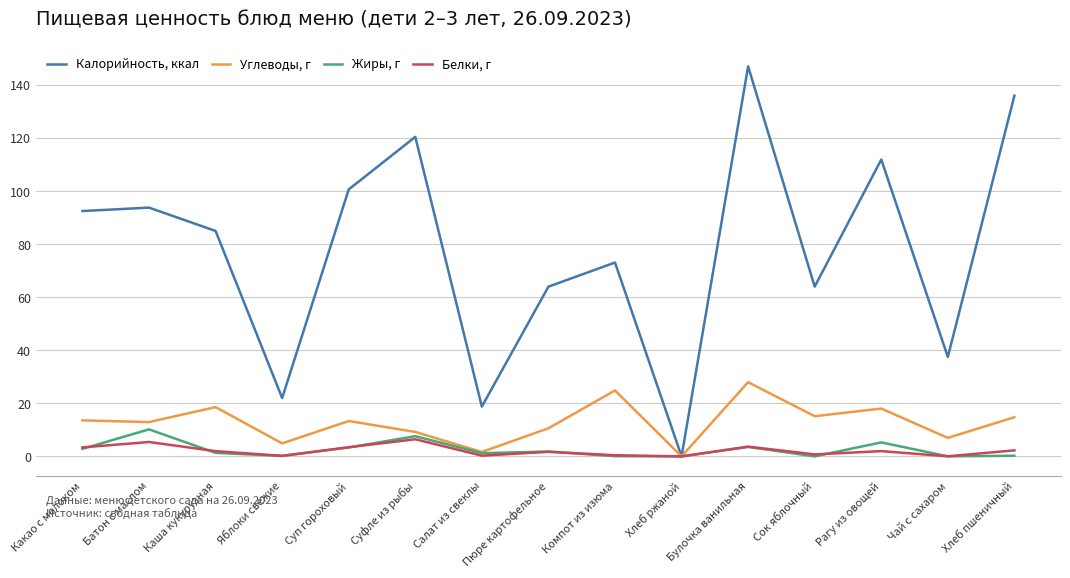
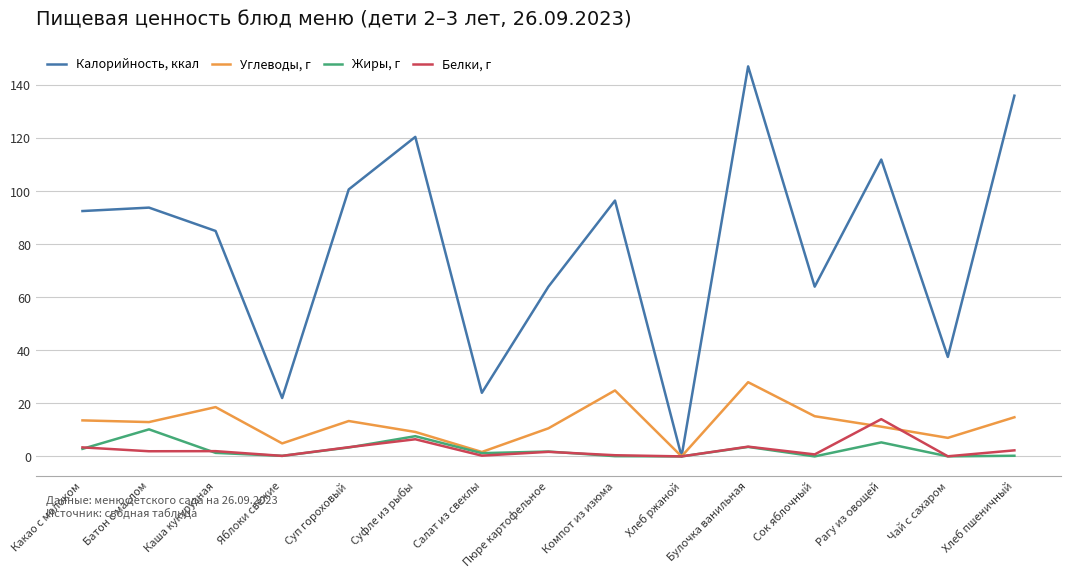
  {
    "Калорийность, ккал": {
      "Какао с молоком": 93,
      "Батон с маслом": 94,
      "Каша кукурузная": 85,
      "Яблоки свежие": 22,
      "Суп гороховый": 101,
      "Суфле из рыбы": 120,
-     "Салат из свеклы": 19,
+     "Салат из свеклы": 24,
      "Пюре картофельное": 64,
-     "Компот из изюма": 73,
+     "Компот из изюма": 96,
      "Булочка ванильная": 147,
      "Сок яблочный": 64,
      "Рагу из овощей": 112,
      "Чай с сахаром": 38,
      "Хлеб пшеничный": 136
    },
    "Углеводы, г": {
      "Какао с молоком": 14,
      "Батон с маслом": 13,
      "Каша кукурузная": 19,
      "Яблоки свежие": 5,
      "Суп гороховый": 13,
      "Суфле из рыбы": 9,
      "Пюре картофельное": 11,
      "Компот из изюма": 25,
      "Булочка ванильная": 28,
      "Сок яблочный": 15,
-     "Рагу из овощей": 18,
+     "Рагу из овощей": 11,
      "Чай с сахаром": 7,
      "Хлеб пшеничный": 15
    },
    "Жиры, г": {
      "Батон с маслом": 10,
      "Суфле из рыбы": 8,
      "Рагу из овощей": 5,
      "Хлеб пшеничный": 0
    },
    "Белки, г": {
-     "Батон с маслом": 5,
+     "Батон с маслом": 2,
      "Суфле из рыбы": 6,
-     "Рагу из овощей": 2,
+     "Рагу из овощей": 14,
      "Хлеб пшеничный": 2
    }
  }
